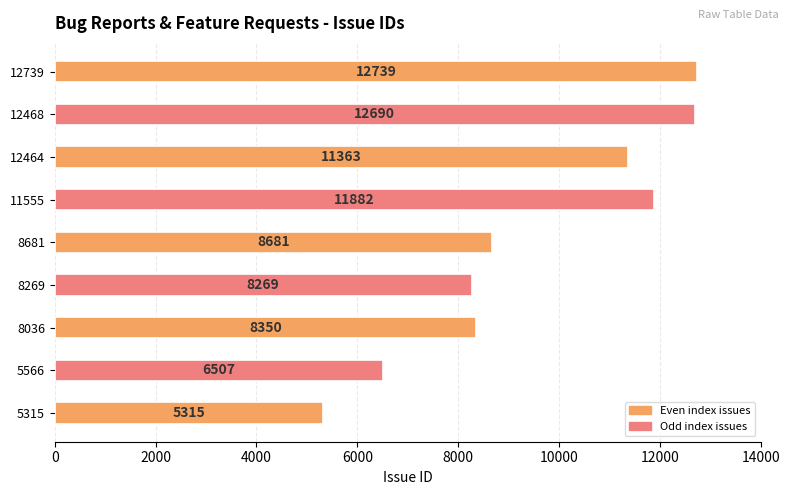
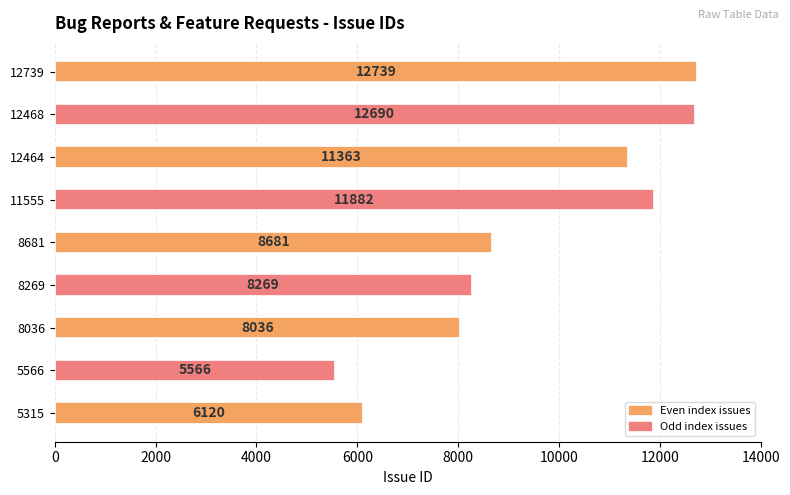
  {
    "12739": 12739,
    "12468": 12690,
    "12464": 11363,
    "11555": 11882,
    "8681": 8681,
    "8269": 8269,
-   "8036": 8350,
-   "5566": 6507,
-   "5315": 5315
+   "8036": 8036,
+   "5566": 5566,
+   "5315": 6120
  }
